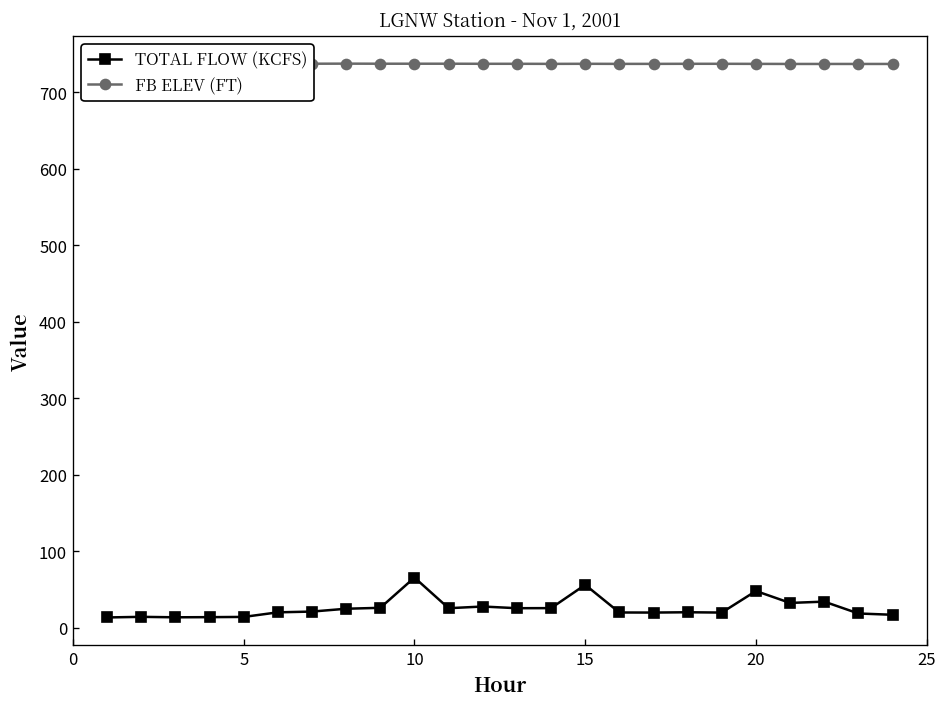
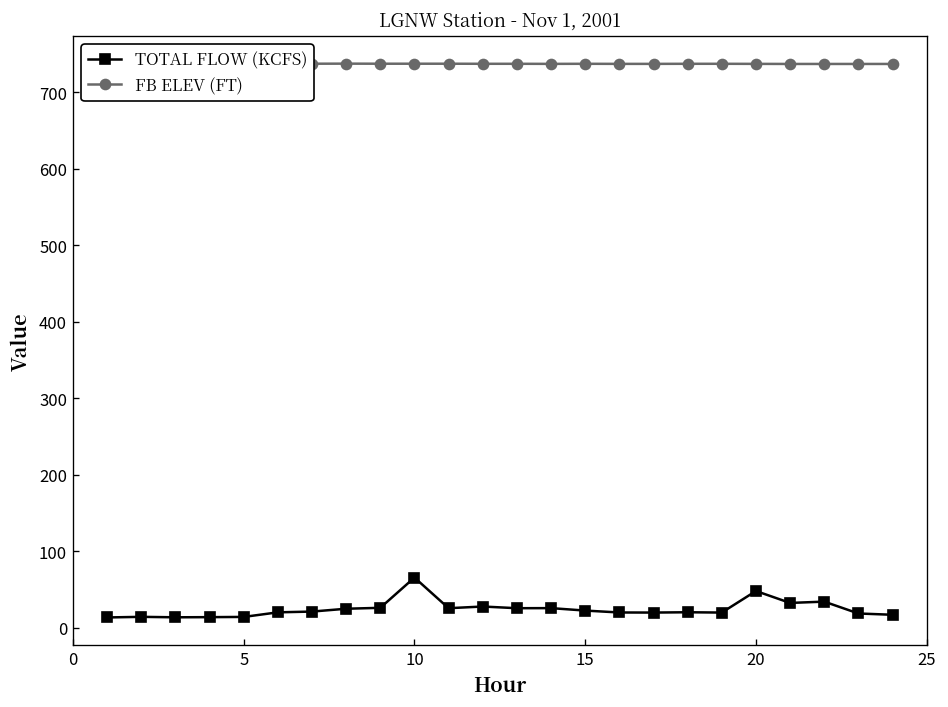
  {
    "TOTAL FLOW (KCFS)": {
      "5": 10,
      "10": 70,
-     "15": 60,
+     "15": 20,
      "20": 50
    },
    "FB ELEV (FT)": {
      "10": 740,
      "15": 740,
      "20": 740
    }
  }
